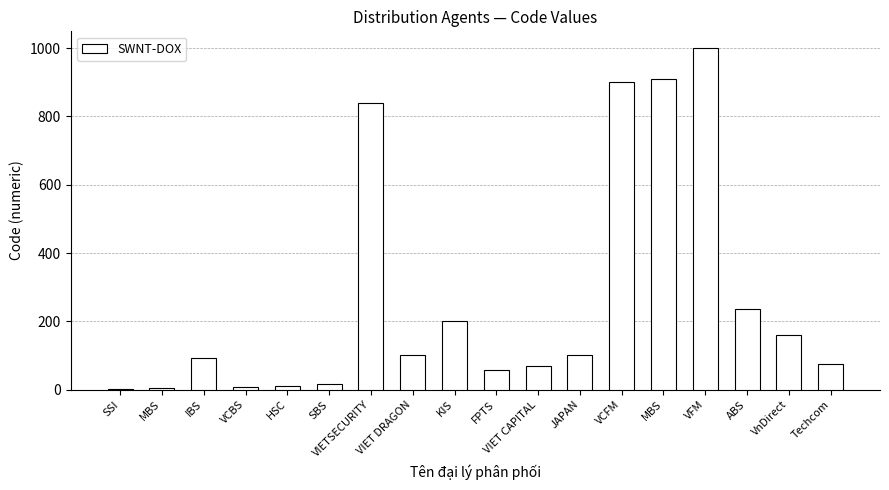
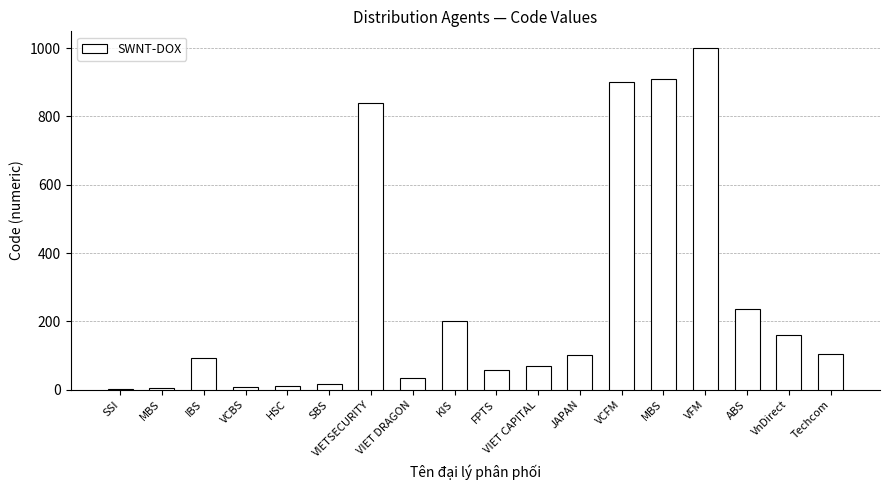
  {
    "IBS": 90,
    "VCBS": 10,
    "HSC": 10,
    "SBS": 20,
    "VIETSECURITY": 840,
-   "VIET DRAGON": 100,
+   "VIET DRAGON": 30,
    "KIS": 200,
    "FPTS": 60,
    "VIET CAPITAL": 70,
    "JAPAN": 100,
    "VCFM": 900,
    "VFM": 1000,
    "ABS": 240,
    "VnDirect": 160,
-   "Techcom": 70
+   "Techcom": 110
  }
